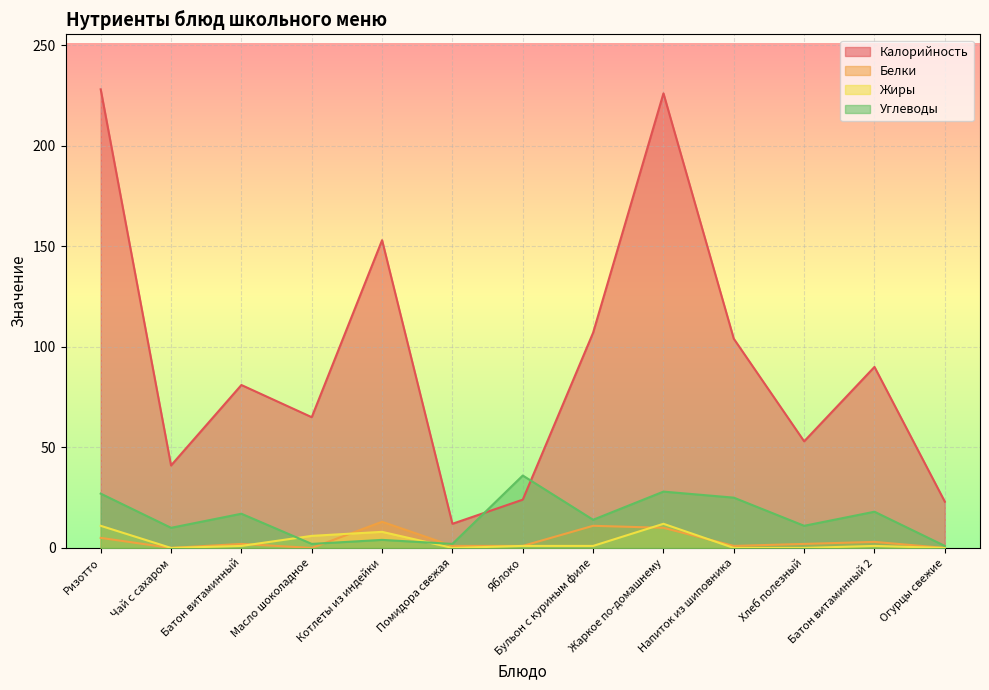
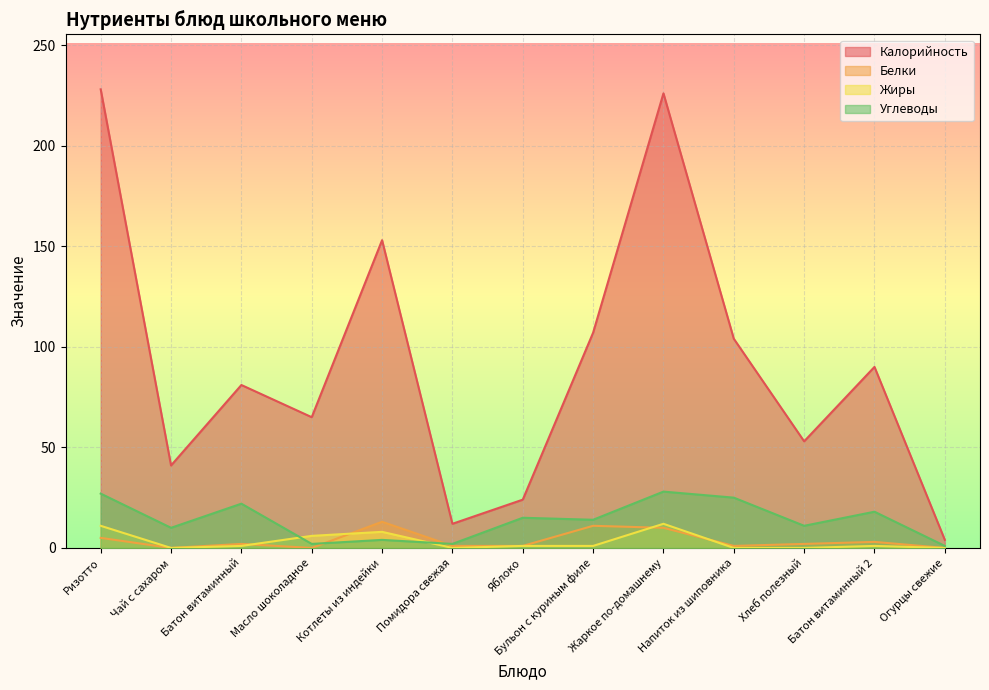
  {
    "Калорийность": {
      "Ризотто": 228,
      "Чай с сахаром": 41,
      "Батон витаминный": 81,
      "Масло шоколадное": 65,
      "Котлеты из индейки": 153,
      "Помидора свежая": 12,
      "Яблоко": 24,
      "Бульон с куриным филе": 107,
      "Жаркое по-домашнему": 226,
      "Напиток из шиповника": 104,
      "Хлеб полезный": 53,
      "Батон витаминный 2": 90,
-     "Огурцы свежие": 23
+     "Огурцы свежие": 4
    },
    "Углеводы": {
      "Ризотто": 27,
      "Чай с сахаром": 10,
-     "Батон витаминный": 17,
+     "Батон витаминный": 22,
      "Масло шоколадное": 2,
      "Котлеты из индейки": 4,
-     "Яблоко": 36,
+     "Яблоко": 15,
      "Бульон с куриным филе": 14,
      "Жаркое по-домашнему": 28,
      "Напиток из шиповника": 25,
      "Хлеб полезный": 11,
      "Батон витаминный 2": 18
    }
  }
